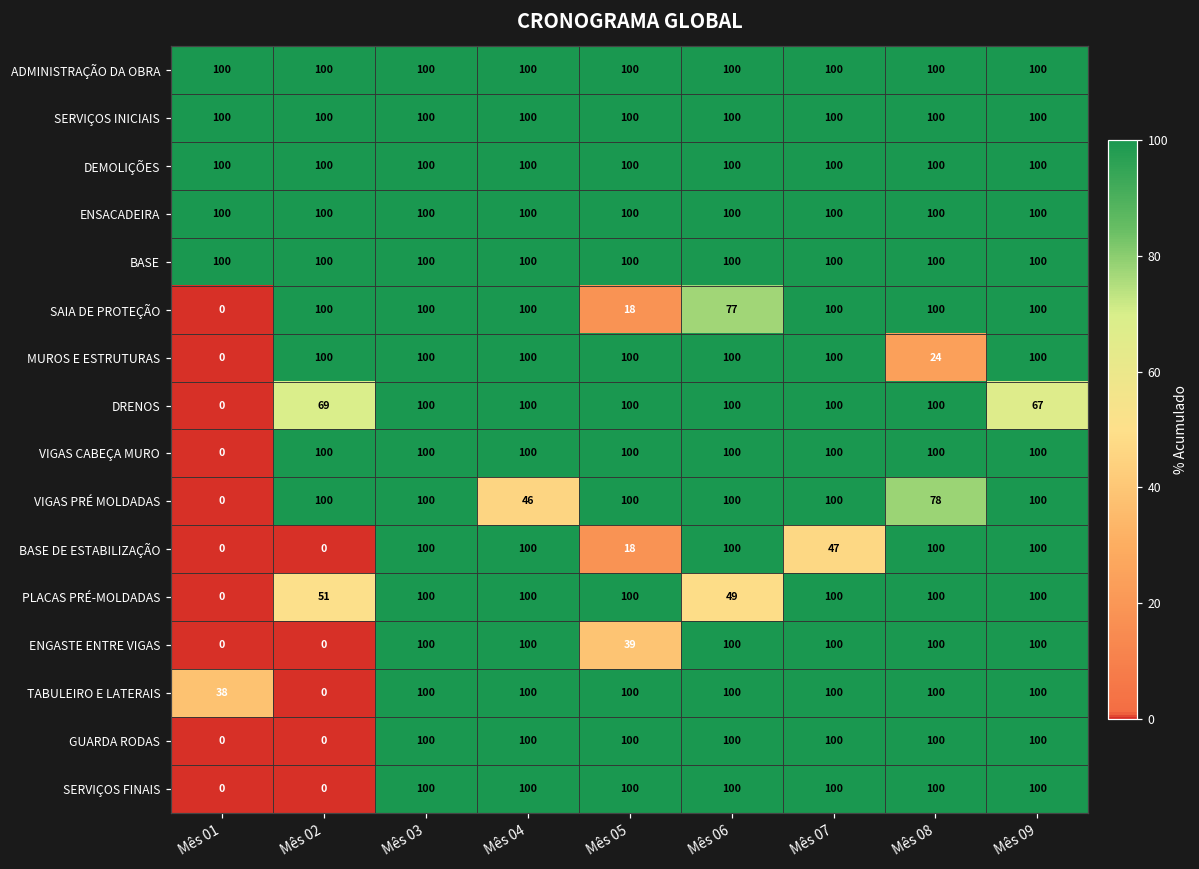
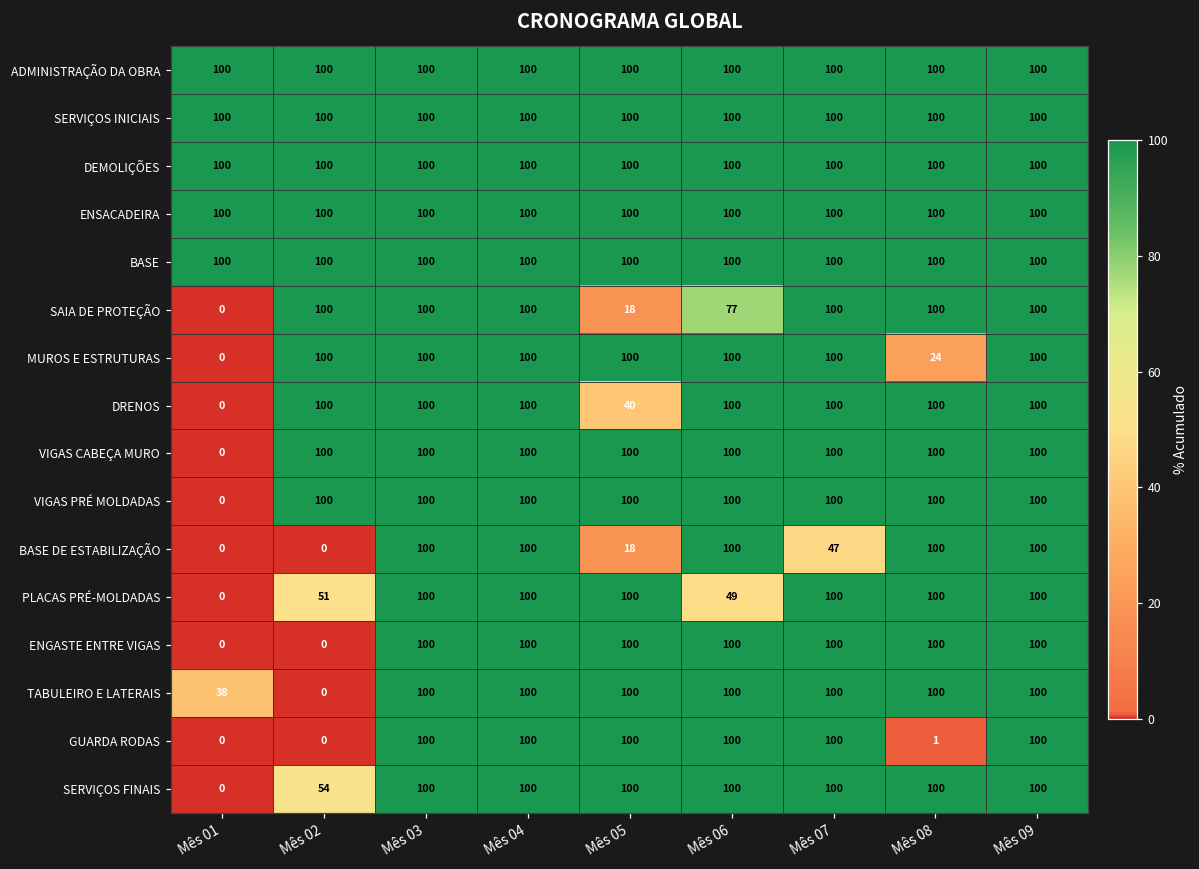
  {
    "ADMINISTRAÇÃO DA OBRA": {
      "Mês 01": 100,
      "Mês 02": 100,
      "Mês 03": 100,
      "Mês 04": 100,
      "Mês 05": 100,
      "Mês 06": 100,
      "Mês 07": 100,
      "Mês 08": 100,
      "Mês 09": 100
    },
    "SERVIÇOS INICIAIS": {
      "Mês 01": 100,
      "Mês 02": 100,
      "Mês 03": 100,
      "Mês 04": 100,
      "Mês 05": 100,
      "Mês 06": 100,
      "Mês 07": 100,
      "Mês 08": 100,
      "Mês 09": 100
    },
    "DEMOLIÇÕES": {
      "Mês 01": 100,
      "Mês 02": 100,
      "Mês 03": 100,
      "Mês 04": 100,
      "Mês 05": 100,
      "Mês 06": 100,
      "Mês 07": 100,
      "Mês 08": 100,
      "Mês 09": 100
    },
    "ENSACADEIRA": {
      "Mês 01": 100,
      "Mês 02": 100,
      "Mês 03": 100,
      "Mês 04": 100,
      "Mês 05": 100,
      "Mês 06": 100,
      "Mês 07": 100,
      "Mês 08": 100,
      "Mês 09": 100
    },
    "BASE": {
      "Mês 01": 100,
      "Mês 02": 100,
      "Mês 03": 100,
      "Mês 04": 100,
      "Mês 05": 100,
      "Mês 06": 100,
      "Mês 07": 100,
      "Mês 08": 100,
      "Mês 09": 100
    },
    "SAIA DE PROTEÇÃO": {
      "Mês 01": 0,
      "Mês 02": 100,
      "Mês 03": 100,
      "Mês 04": 100,
      "Mês 05": 18,
      "Mês 06": 77,
      "Mês 07": 100,
      "Mês 08": 100,
      "Mês 09": 100
    },
    "MUROS E ESTRUTURAS": {
      "Mês 01": 0,
      "Mês 02": 100,
      "Mês 03": 100,
      "Mês 04": 100,
      "Mês 05": 100,
      "Mês 06": 100,
      "Mês 07": 100,
      "Mês 08": 24,
      "Mês 09": 100
    },
    "DRENOS": {
      "Mês 01": 0,
-     "Mês 02": 69,
+     "Mês 02": 100,
      "Mês 03": 100,
      "Mês 04": 100,
-     "Mês 05": 100,
+     "Mês 05": 40,
      "Mês 06": 100,
      "Mês 07": 100,
      "Mês 08": 100,
-     "Mês 09": 67
+     "Mês 09": 100
    },
    "VIGAS CABEÇA MURO": {
      "Mês 01": 0,
      "Mês 02": 100,
      "Mês 03": 100,
      "Mês 04": 100,
      "Mês 05": 100,
      "Mês 06": 100,
      "Mês 07": 100,
      "Mês 08": 100,
      "Mês 09": 100
    },
    "VIGAS PRÉ MOLDADAS": {
      "Mês 01": 0,
      "Mês 02": 100,
      "Mês 03": 100,
-     "Mês 04": 46,
+     "Mês 04": 100,
      "Mês 05": 100,
      "Mês 06": 100,
      "Mês 07": 100,
-     "Mês 08": 78,
+     "Mês 08": 100,
      "Mês 09": 100
    },
    "BASE DE ESTABILIZAÇÃO": {
      "Mês 01": 0,
      "Mês 02": 0,
      "Mês 03": 100,
      "Mês 04": 100,
      "Mês 05": 18,
      "Mês 06": 100,
      "Mês 07": 47,
      "Mês 08": 100,
      "Mês 09": 100
    },
    "PLACAS PRÉ-MOLDADAS": {
      "Mês 01": 0,
      "Mês 02": 51,
      "Mês 03": 100,
      "Mês 04": 100,
      "Mês 05": 100,
      "Mês 06": 49,
      "Mês 07": 100,
      "Mês 08": 100,
      "Mês 09": 100
    },
    "ENGASTE ENTRE VIGAS": {
      "Mês 01": 0,
      "Mês 02": 0,
      "Mês 03": 100,
      "Mês 04": 100,
-     "Mês 05": 39,
+     "Mês 05": 100,
      "Mês 06": 100,
      "Mês 07": 100,
      "Mês 08": 100,
      "Mês 09": 100
    },
    "TABULEIRO E LATERAIS": {
      "Mês 01": 38,
      "Mês 02": 0,
      "Mês 03": 100,
      "Mês 04": 100,
      "Mês 05": 100,
      "Mês 06": 100,
      "Mês 07": 100,
      "Mês 08": 100,
      "Mês 09": 100
    },
    "GUARDA RODAS": {
      "Mês 01": 0,
      "Mês 02": 0,
      "Mês 03": 100,
      "Mês 04": 100,
      "Mês 05": 100,
      "Mês 06": 100,
      "Mês 07": 100,
-     "Mês 08": 100,
+     "Mês 08": 1,
      "Mês 09": 100
    },
    "SERVIÇOS FINAIS": {
      "Mês 01": 0,
-     "Mês 02": 0,
+     "Mês 02": 54,
      "Mês 03": 100,
      "Mês 04": 100,
      "Mês 05": 100,
      "Mês 06": 100,
      "Mês 07": 100,
      "Mês 08": 100,
      "Mês 09": 100
    }
  }
